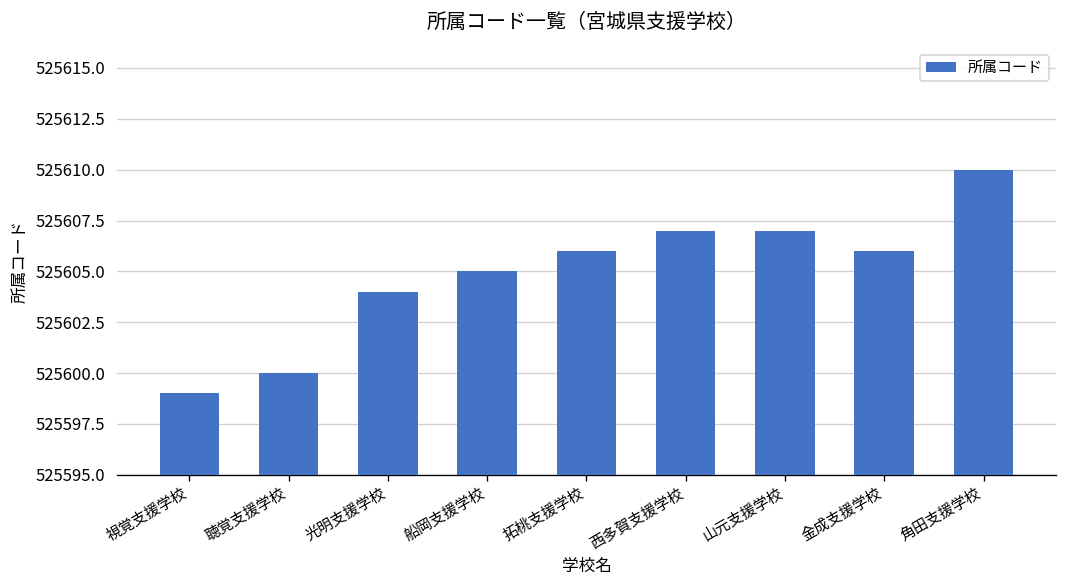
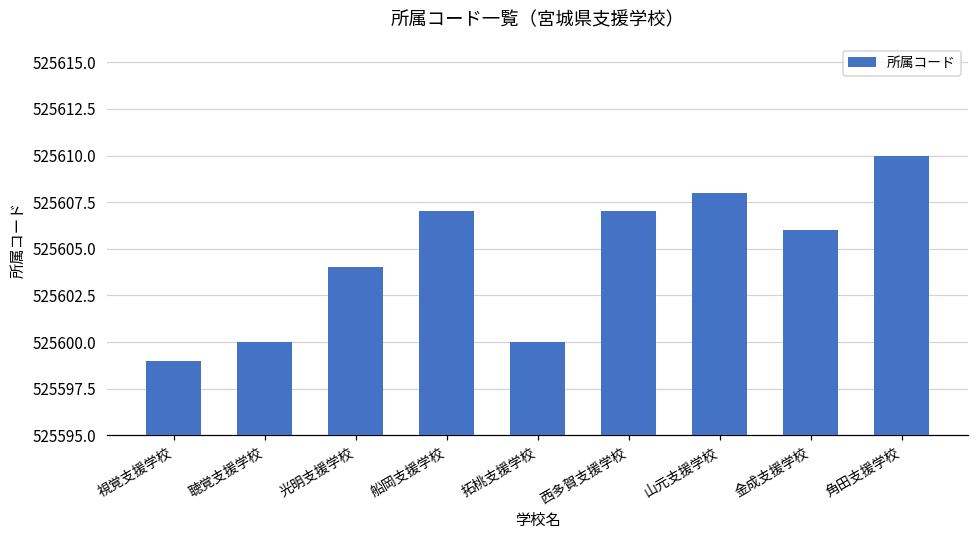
  {
    "視覚支援学校": 525599,
    "聴覚支援学校": 525600,
    "光明支援学校": 525604,
-   "船岡支援学校": 525605,
-   "拓桃支援学校": 525606,
+   "船岡支援学校": 525607,
+   "拓桃支援学校": 525600,
    "西多賀支援学校": 525607,
-   "山元支援学校": 525607,
+   "山元支援学校": 525608,
    "金成支援学校": 525606,
    "角田支援学校": 525610
  }
